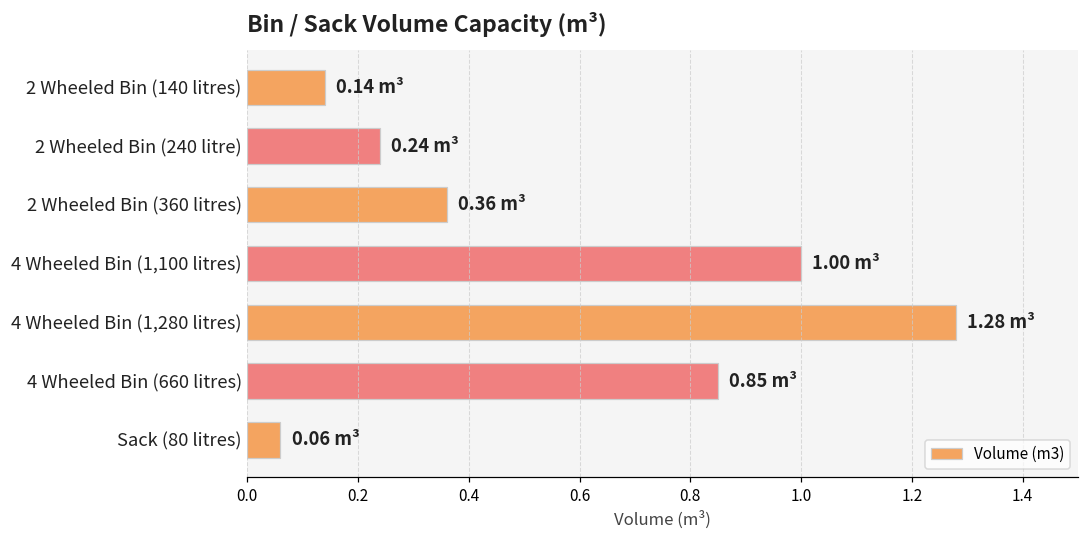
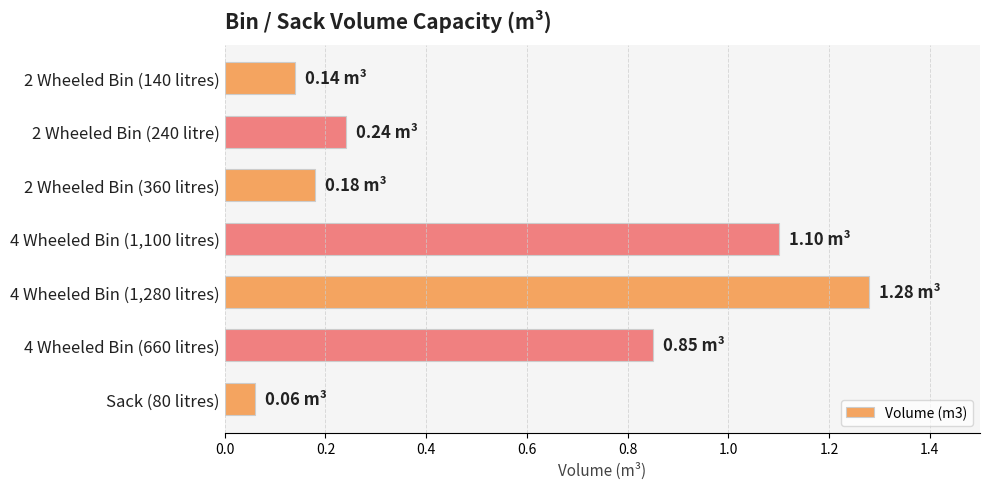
  {
    "2 Wheeled Bin (140 litres)": 0.14,
    "2 Wheeled Bin (240 litre)": 0.24,
-   "2 Wheeled Bin (360 litres)": 0.36,
-   "4 Wheeled Bin (1,100 litres)": 1.00,
+   "2 Wheeled Bin (360 litres)": 0.18,
+   "4 Wheeled Bin (1,100 litres)": 1.10,
    "4 Wheeled Bin (1,280 litres)": 1.28,
    "4 Wheeled Bin (660 litres)": 0.85,
    "Sack (80 litres)": 0.06
  }
